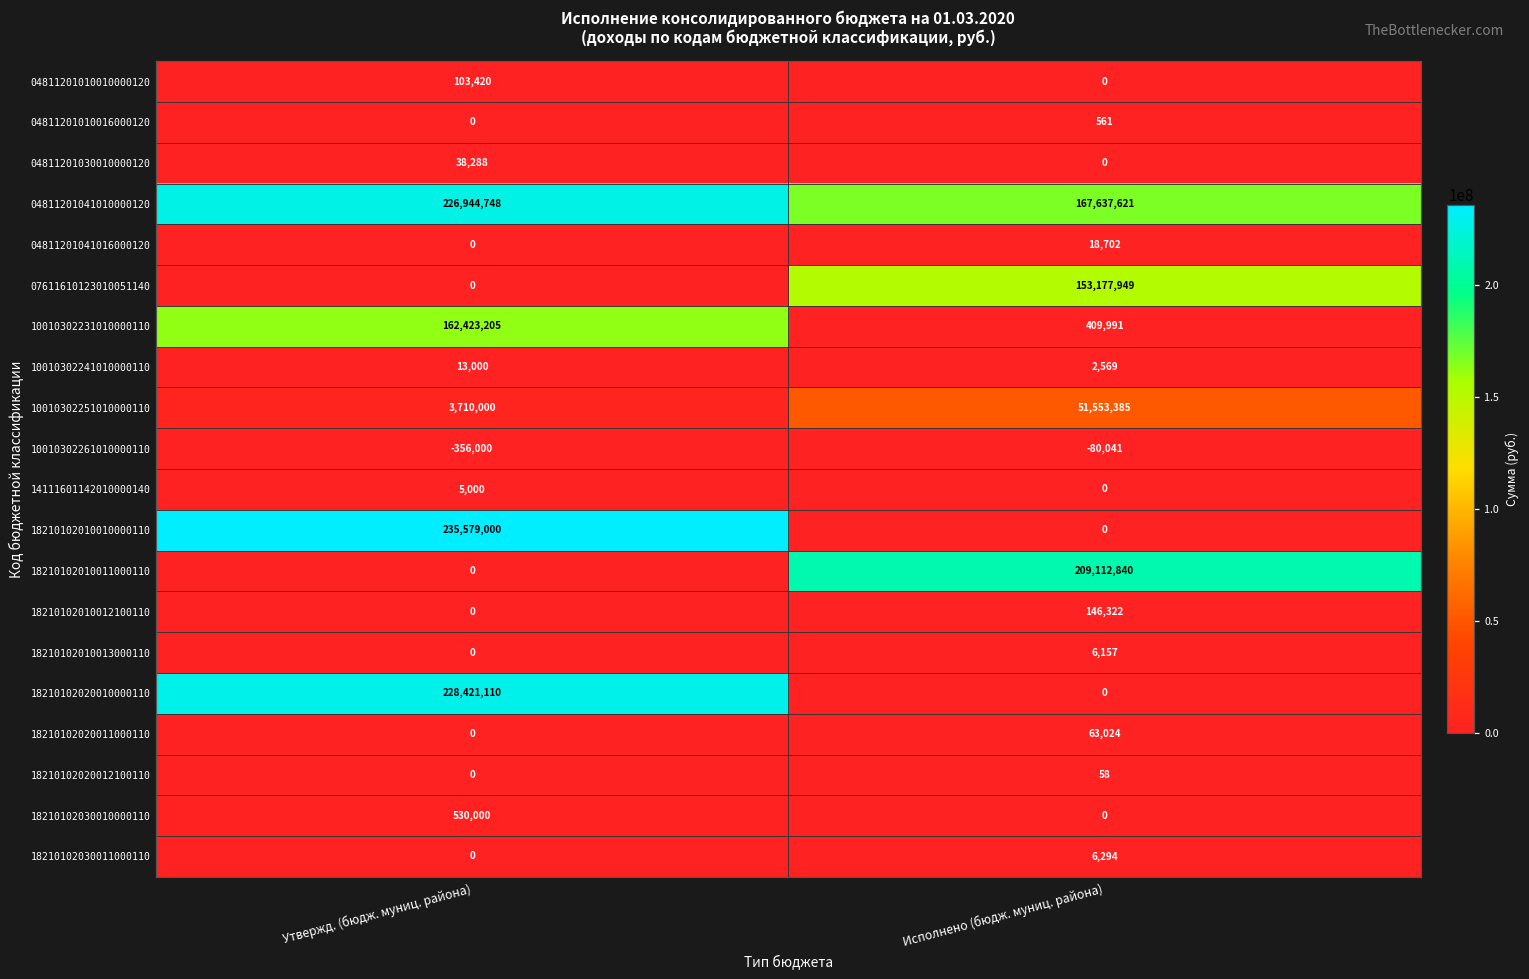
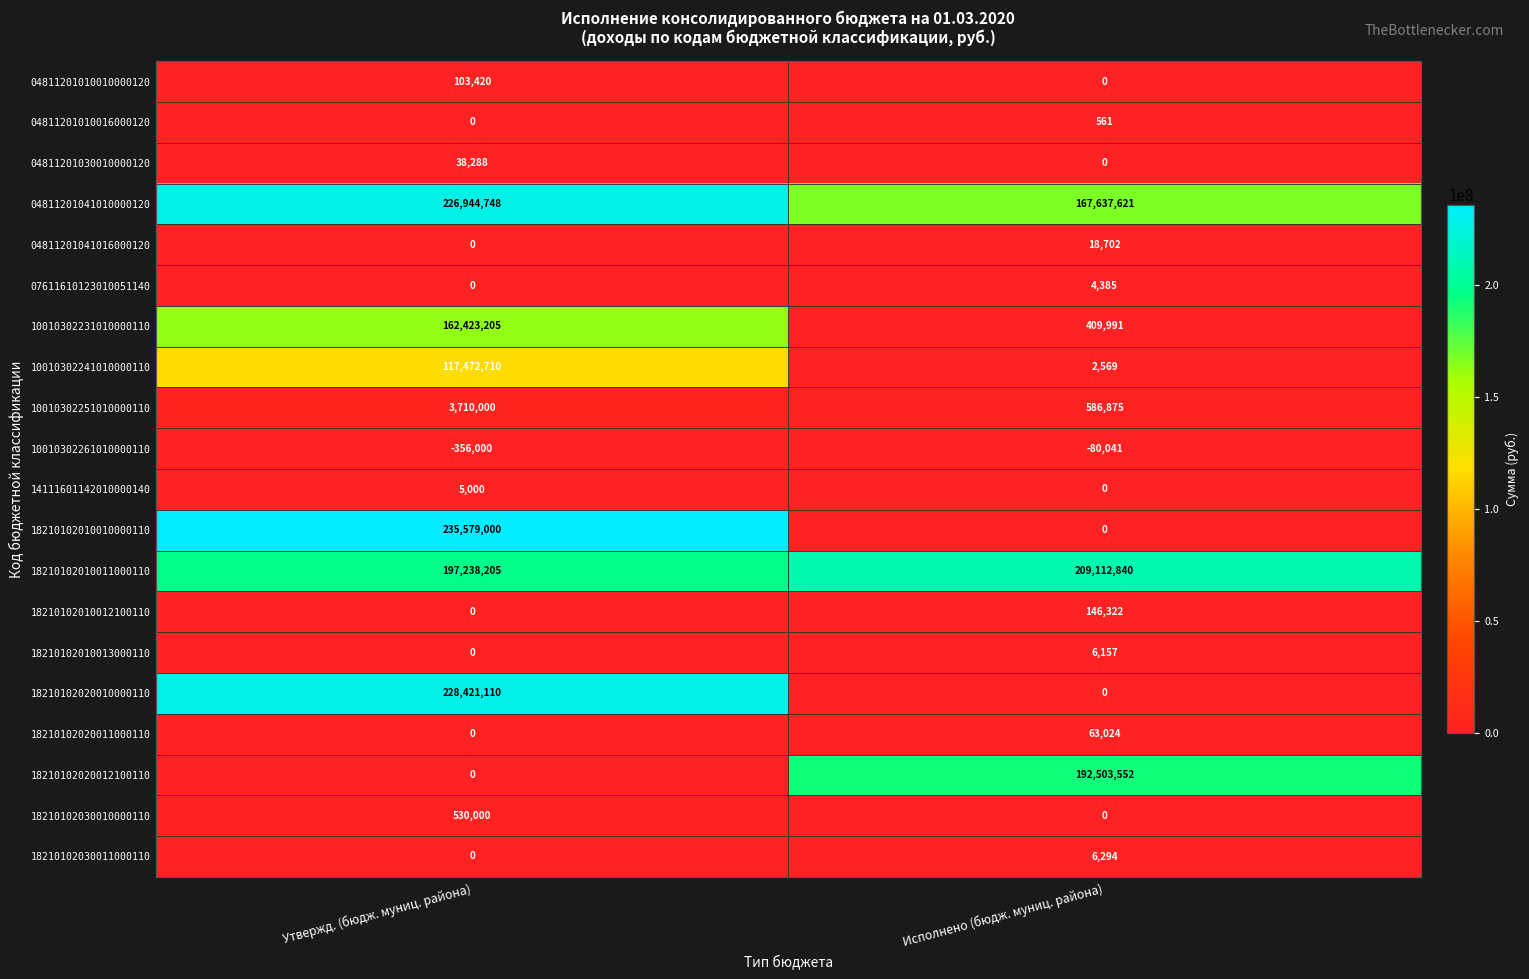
  {
    "04811201010010000120": {
      "Утвержд. (бюдж. муниц. района)": "103,420",
      "Исполнено (бюдж. муниц. района)": "0"
    },
    "04811201010016000120": {
      "Утвержд. (бюдж. муниц. района)": "0",
      "Исполнено (бюдж. муниц. района)": "561"
    },
    "04811201030010000120": {
      "Утвержд. (бюдж. муниц. района)": "38,288",
      "Исполнено (бюдж. муниц. района)": "0"
    },
    "04811201041010000120": {
      "Утвержд. (бюдж. муниц. района)": "226,944,748",
      "Исполнено (бюдж. муниц. района)": "167,637,621"
    },
    "04811201041016000120": {
      "Утвержд. (бюдж. муниц. района)": "0",
      "Исполнено (бюдж. муниц. района)": "18,702"
    },
    "07611610123010051140": {
      "Утвержд. (бюдж. муниц. района)": "0",
-     "Исполнено (бюдж. муниц. района)": "153,177,949"
+     "Исполнено (бюдж. муниц. района)": "4,385"
    },
    "10010302231010000110": {
      "Утвержд. (бюдж. муниц. района)": "162,423,205",
      "Исполнено (бюдж. муниц. района)": "409,991"
    },
    "10010302241010000110": {
-     "Утвержд. (бюдж. муниц. района)": "13,000",
+     "Утвержд. (бюдж. муниц. района)": "117,472,710",
      "Исполнено (бюдж. муниц. района)": "2,569"
    },
    "10010302251010000110": {
      "Утвержд. (бюдж. муниц. района)": "3,710,000",
-     "Исполнено (бюдж. муниц. района)": "51,553,385"
+     "Исполнено (бюдж. муниц. района)": "586,875"
    },
    "10010302261010000110": {
      "Утвержд. (бюдж. муниц. района)": "-356,000",
      "Исполнено (бюдж. муниц. района)": "-80,041"
    },
    "14111601142010000140": {
      "Утвержд. (бюдж. муниц. района)": "5,000",
      "Исполнено (бюдж. муниц. района)": "0"
    },
    "18210102010010000110": {
      "Утвержд. (бюдж. муниц. района)": "235,579,000",
      "Исполнено (бюдж. муниц. района)": "0"
    },
    "18210102010011000110": {
-     "Утвержд. (бюдж. муниц. района)": "0",
+     "Утвержд. (бюдж. муниц. района)": "197,238,205",
      "Исполнено (бюдж. муниц. района)": "209,112,840"
    },
    "18210102010012100110": {
      "Утвержд. (бюдж. муниц. района)": "0",
      "Исполнено (бюдж. муниц. района)": "146,322"
    },
    "18210102010013000110": {
      "Утвержд. (бюдж. муниц. района)": "0",
      "Исполнено (бюдж. муниц. района)": "6,157"
    },
    "18210102020010000110": {
      "Утвержд. (бюдж. муниц. района)": "228,421,110",
      "Исполнено (бюдж. муниц. района)": "0"
    },
    "18210102020011000110": {
      "Утвержд. (бюдж. муниц. района)": "0",
      "Исполнено (бюдж. муниц. района)": "63,024"
    },
    "18210102020012100110": {
      "Утвержд. (бюдж. муниц. района)": "0",
-     "Исполнено (бюдж. муниц. района)": "58"
+     "Исполнено (бюдж. муниц. района)": "192,503,552"
    },
    "18210102030010000110": {
      "Утвержд. (бюдж. муниц. района)": "530,000",
      "Исполнено (бюдж. муниц. района)": "0"
    },
    "18210102030011000110": {
      "Утвержд. (бюдж. муниц. района)": "0",
      "Исполнено (бюдж. муниц. района)": "6,294"
    }
  }
